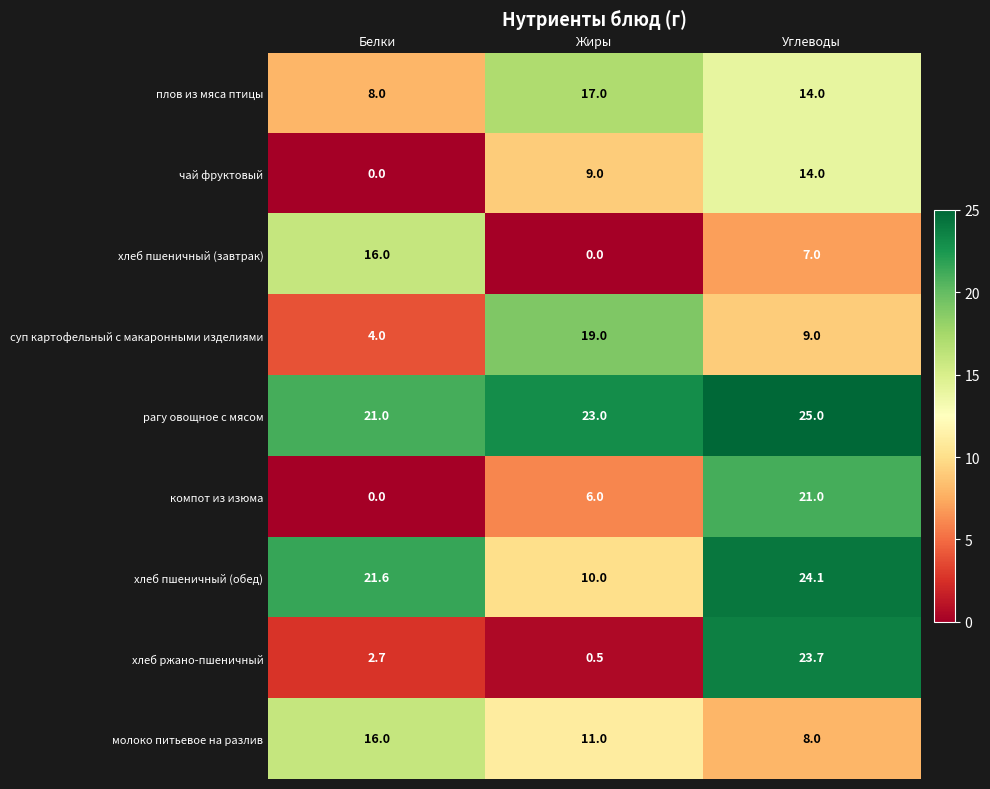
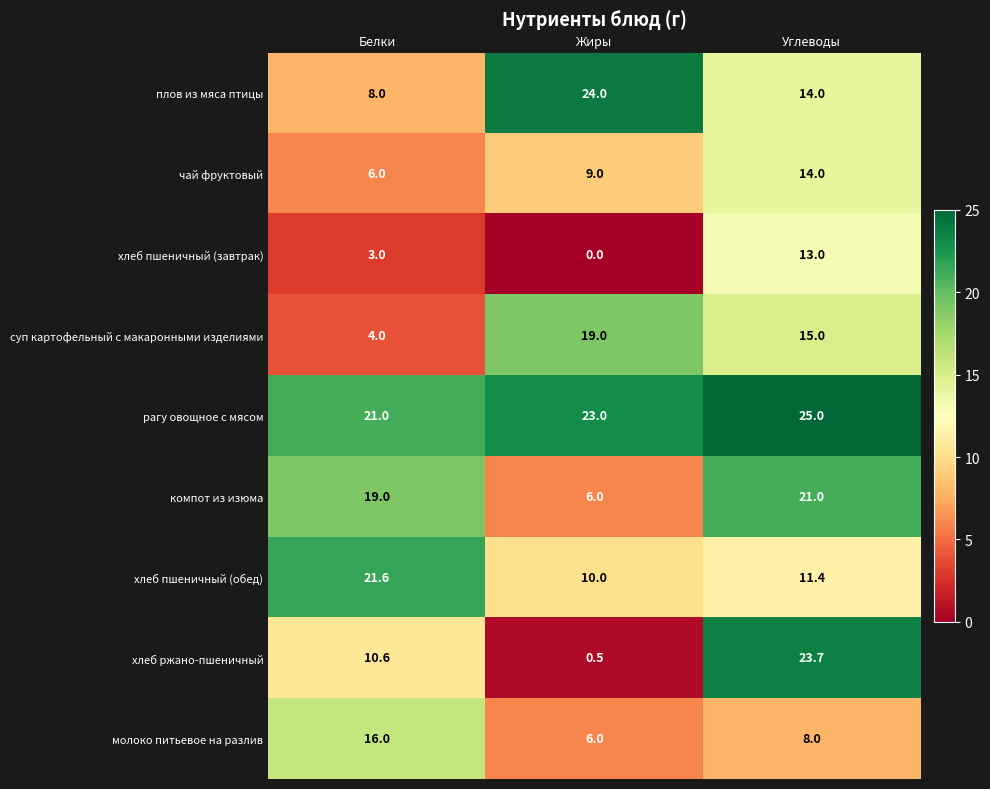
  {
    "плов из мяса птицы": {
      "Белки": 8.0,
-     "Жиры": 17.0,
+     "Жиры": 24.0,
      "Углеводы": 14.0
    },
    "чай фруктовый": {
-     "Белки": 0.0,
+     "Белки": 6.0,
      "Жиры": 9.0,
      "Углеводы": 14.0
    },
    "хлеб пшеничный (завтрак)": {
-     "Белки": 16.0,
+     "Белки": 3.0,
      "Жиры": 0.0,
-     "Углеводы": 7.0
+     "Углеводы": 13.0
    },
    "суп картофельный с макаронными изделиями": {
      "Белки": 4.0,
      "Жиры": 19.0,
-     "Углеводы": 9.0
+     "Углеводы": 15.0
    },
    "рагу овощное с мясом": {
      "Белки": 21.0,
      "Жиры": 23.0,
      "Углеводы": 25.0
    },
    "компот из изюма": {
-     "Белки": 0.0,
+     "Белки": 19.0,
      "Жиры": 6.0,
      "Углеводы": 21.0
    },
    "хлеб пшеничный (обед)": {
      "Белки": 21.6,
      "Жиры": 10.0,
-     "Углеводы": 24.1
+     "Углеводы": 11.4
    },
    "хлеб ржано-пшеничный": {
-     "Белки": 2.7,
+     "Белки": 10.6,
      "Жиры": 0.5,
      "Углеводы": 23.7
    },
    "молоко питьевое на разлив": {
      "Белки": 16.0,
-     "Жиры": 11.0,
+     "Жиры": 6.0,
      "Углеводы": 8.0
    }
  }
